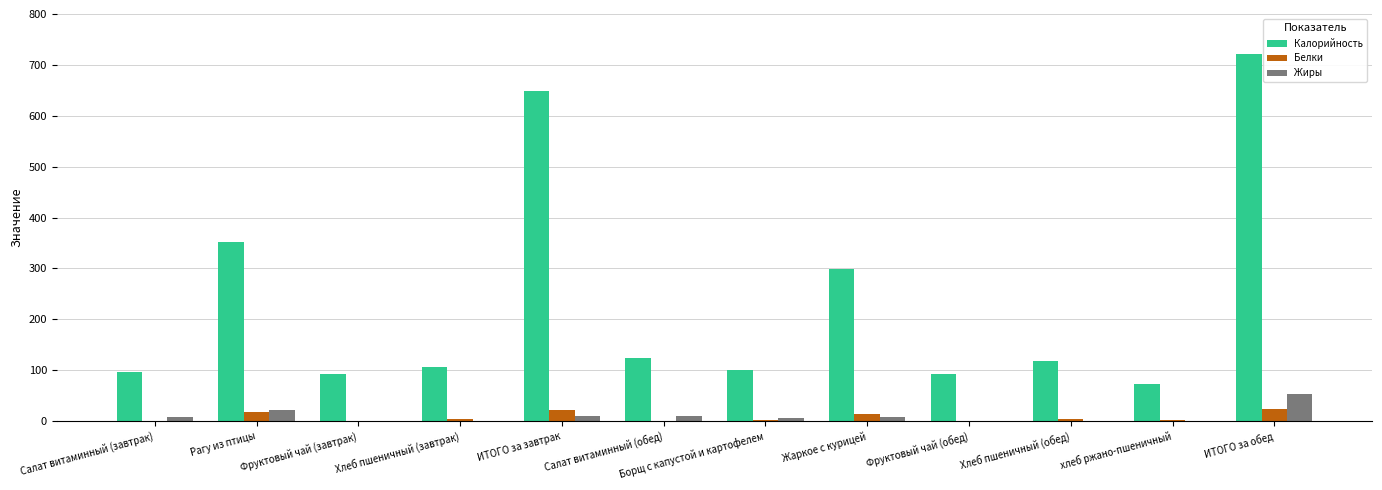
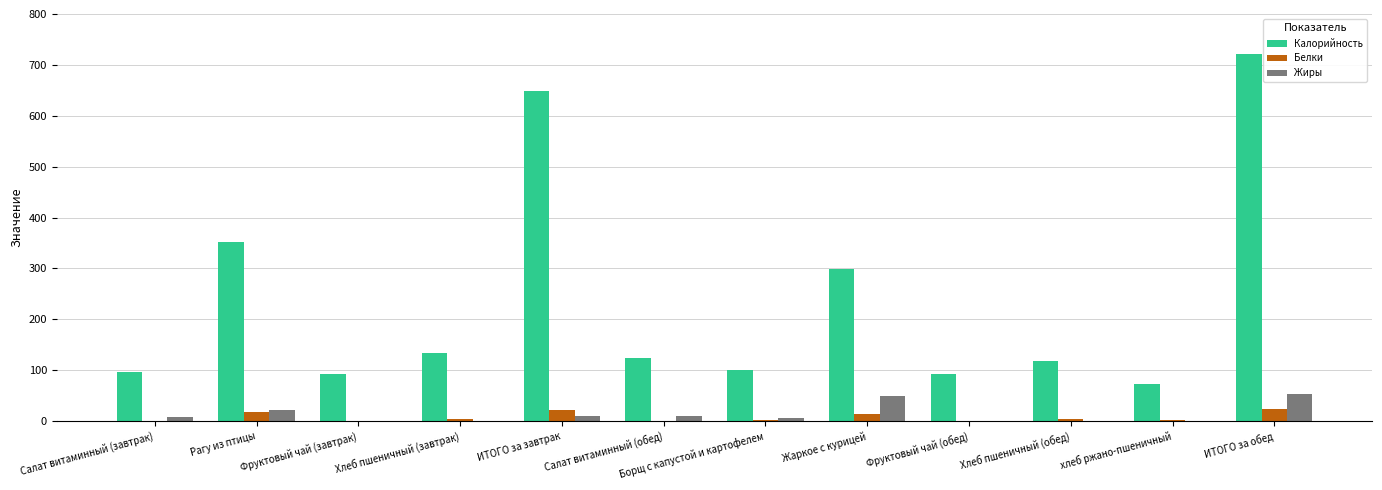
  {
    "Калорийность": {
      "Салат витаминный (завтрак)": 100,
      "Рагу из птицы": 350,
      "Фруктовый чай (завтрак)": 90,
-     "Хлеб пшеничный (завтрак)": 110,
+     "Хлеб пшеничный (завтрак)": 130,
      "ИТОГО за завтрак": 650,
      "Салат витаминный (обед)": 120,
      "Борщ с капустой и картофелем": 100,
      "Жаркое с курицей": 300,
      "Фруктовый чай (обед)": 90,
      "Хлеб пшеничный (обед)": 120,
      "хлеб ржано-пшеничный": 70,
      "ИТОГО за обед": 720
    },
    "Белки": {
      "Рагу из птицы": 20,
      "ИТОГО за завтрак": 20,
      "Жаркое с курицей": 10,
      "ИТОГО за обед": 20
    },
    "Жиры": {
      "Салат витаминный (завтрак)": 10,
      "Рагу из птицы": 20,
      "ИТОГО за завтрак": 10,
      "Салат витаминный (обед)": 10,
      "Борщ с капустой и картофелем": 10,
-     "Жаркое с курицей": 10,
+     "Жаркое с курицей": 50,
      "ИТОГО за обед": 50
    }
  }
